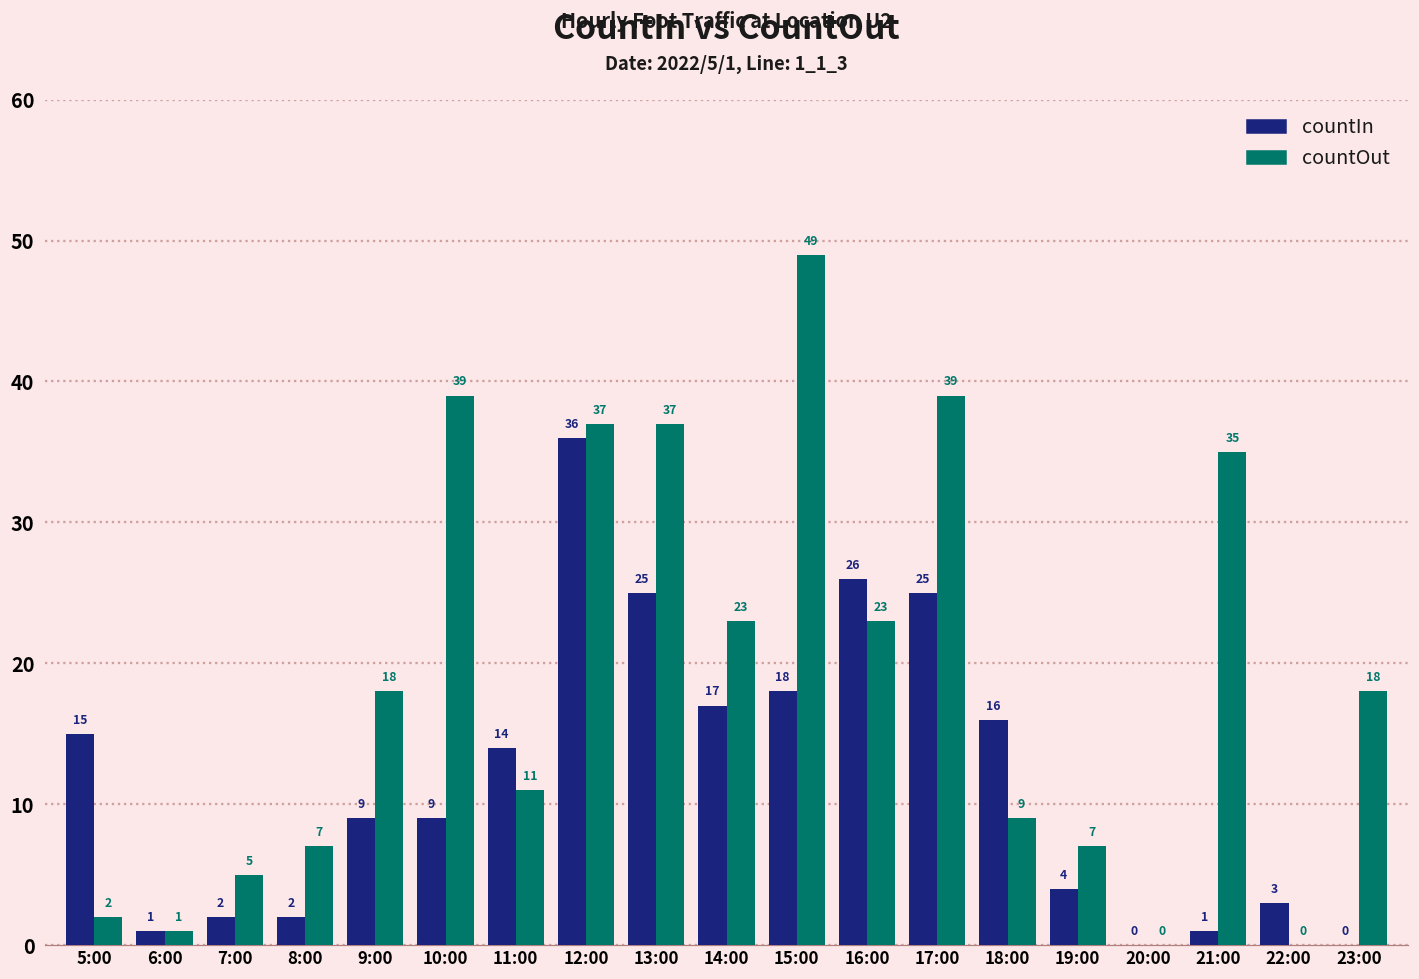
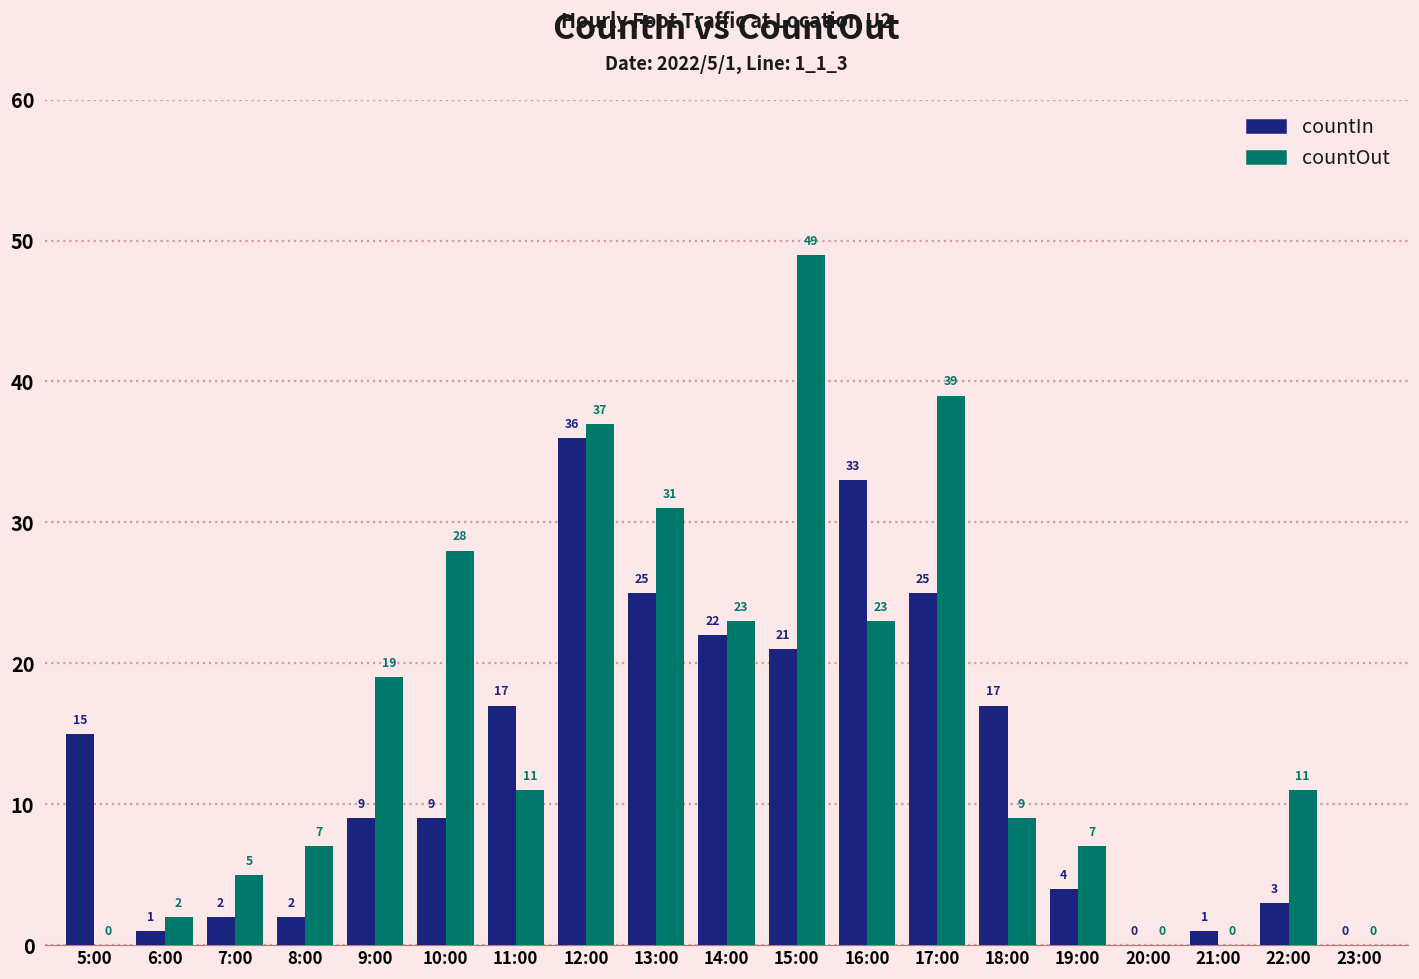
  {
    "countIn": {
      "5:00": 15,
      "6:00": 1,
      "7:00": 2,
      "8:00": 2,
      "9:00": 9,
      "10:00": 9,
-     "11:00": 14,
+     "11:00": 17,
      "12:00": 36,
      "13:00": 25,
-     "14:00": 17,
-     "15:00": 18,
-     "16:00": 26,
+     "14:00": 22,
+     "15:00": 21,
+     "16:00": 33,
      "17:00": 25,
-     "18:00": 16,
+     "18:00": 17,
      "19:00": 4,
      "20:00": 0,
      "21:00": 1,
      "22:00": 3,
      "23:00": 0
    },
    "countOut": {
-     "5:00": 2,
-     "6:00": 1,
+     "5:00": 0,
+     "6:00": 2,
      "7:00": 5,
      "8:00": 7,
-     "9:00": 18,
-     "10:00": 39,
+     "9:00": 19,
+     "10:00": 28,
      "11:00": 11,
      "12:00": 37,
-     "13:00": 37,
+     "13:00": 31,
      "14:00": 23,
      "15:00": 49,
      "16:00": 23,
      "17:00": 39,
      "18:00": 9,
      "19:00": 7,
      "20:00": 0,
-     "21:00": 35,
-     "22:00": 0,
-     "23:00": 18
+     "21:00": 0,
+     "22:00": 11,
+     "23:00": 0
    }
  }
